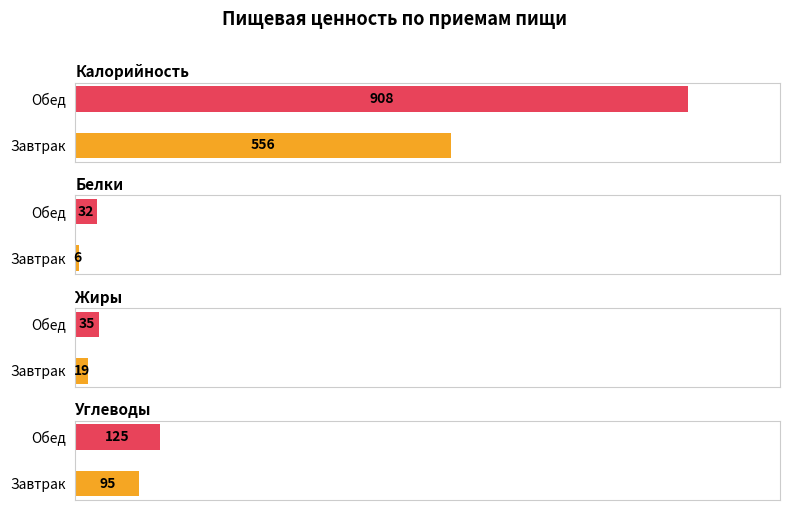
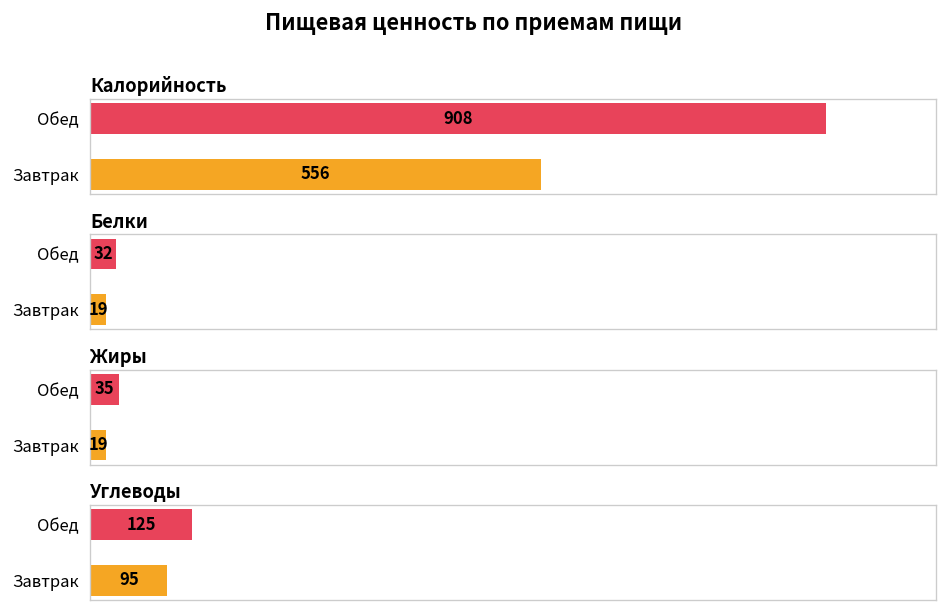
  {
    "Калорийность": {
      "Обед": 908,
      "Завтрак": 556
    },
    "Белки": {
      "Обед": 32,
-     "Завтрак": 6
+     "Завтрак": 19
    },
    "Жиры": {
      "Обед": 35,
      "Завтрак": 19
    },
    "Углеводы": {
      "Обед": 125,
      "Завтрак": 95
    }
  }
